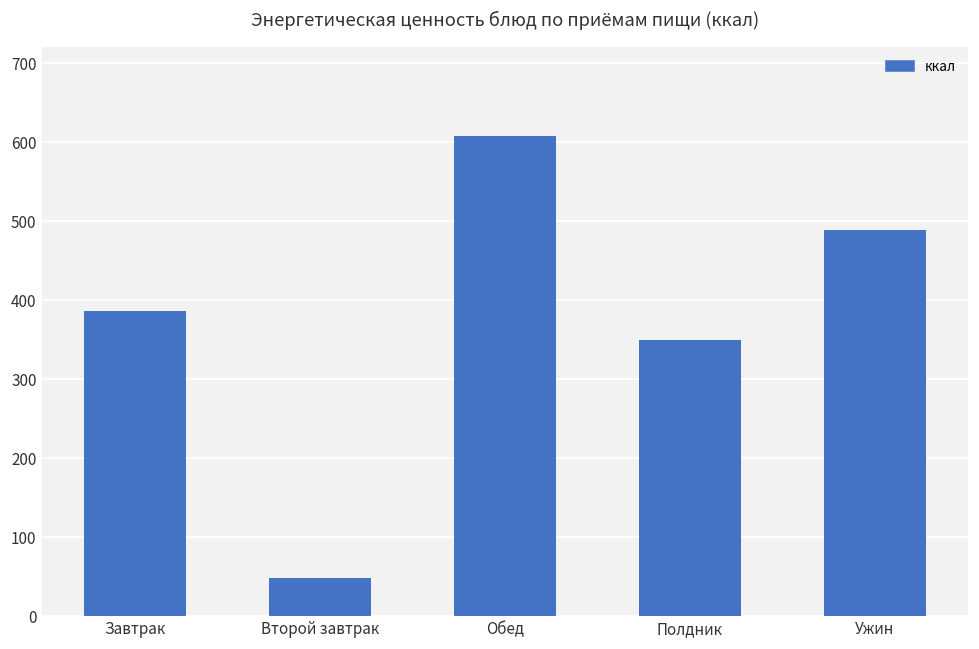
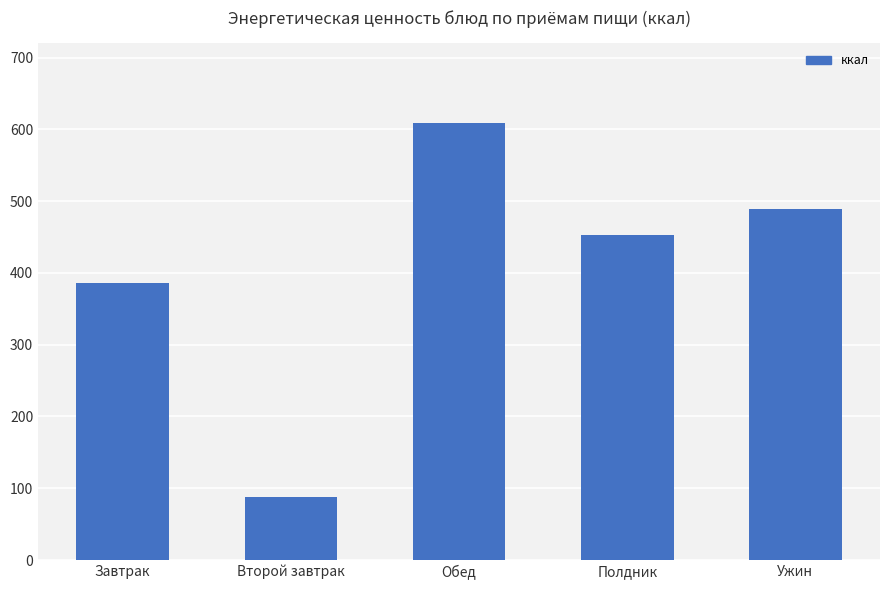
  {
    "Завтрак": 390,
-   "Второй завтрак": 50,
+   "Второй завтрак": 90,
    "Обед": 610,
-   "Полдник": 350,
+   "Полдник": 450,
    "Ужин": 490
  }
